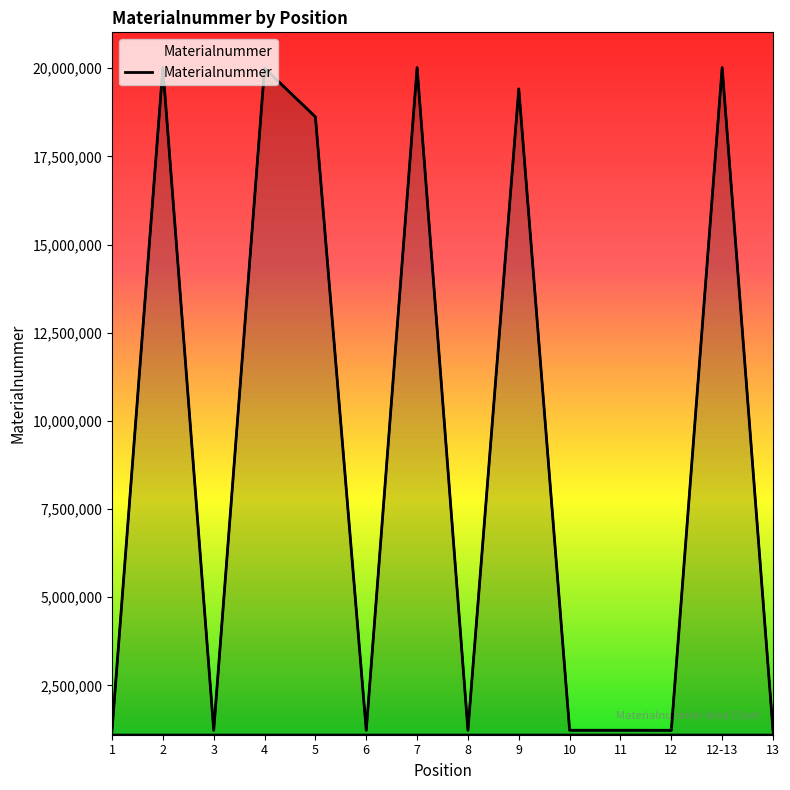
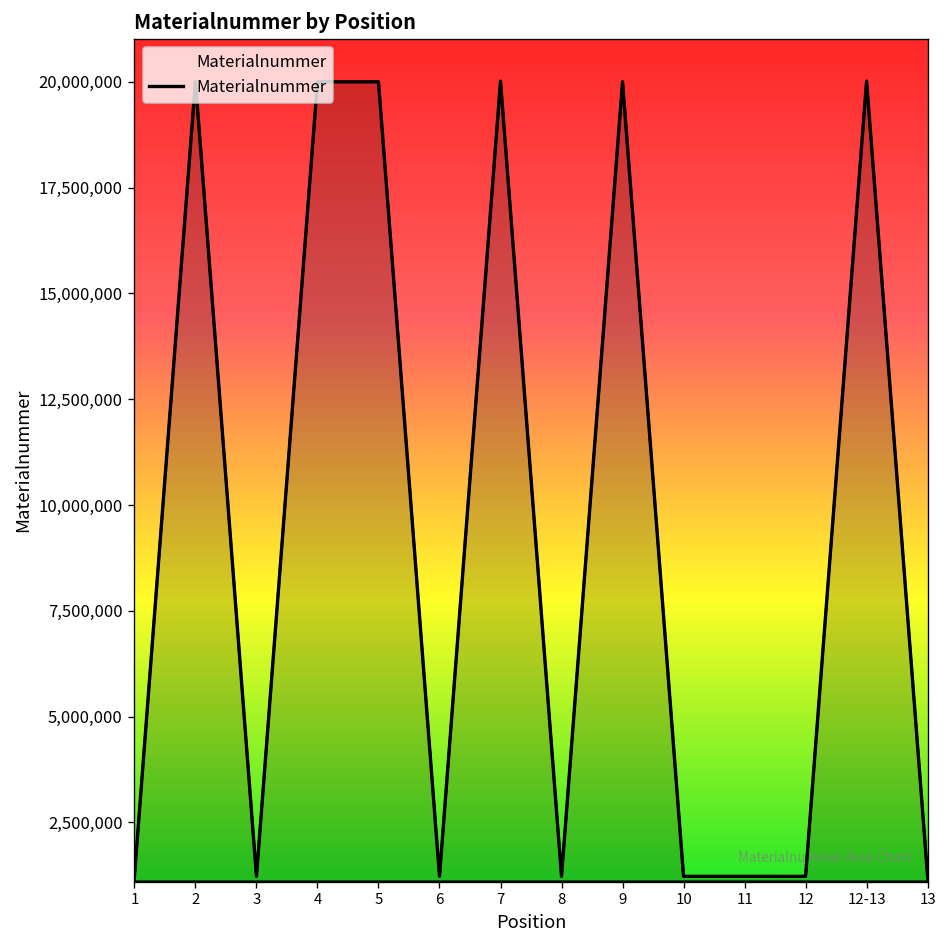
  {
    "1": "1,200,000",
    "3": "1,200,000",
-   "5": "18,600,000",
+   "5": "20,000,000",
    "6": "1,200,000",
    "7": "20,000,000",
    "8": "1,200,000",
-   "9": "19,400,000",
+   "9": "20,000,000",
    "10": "1,200,000",
    "11": "1,200,000",
    "12": "1,200,000",
    "12-13": "20,000,000",
    "13": "1,200,000"
  }
